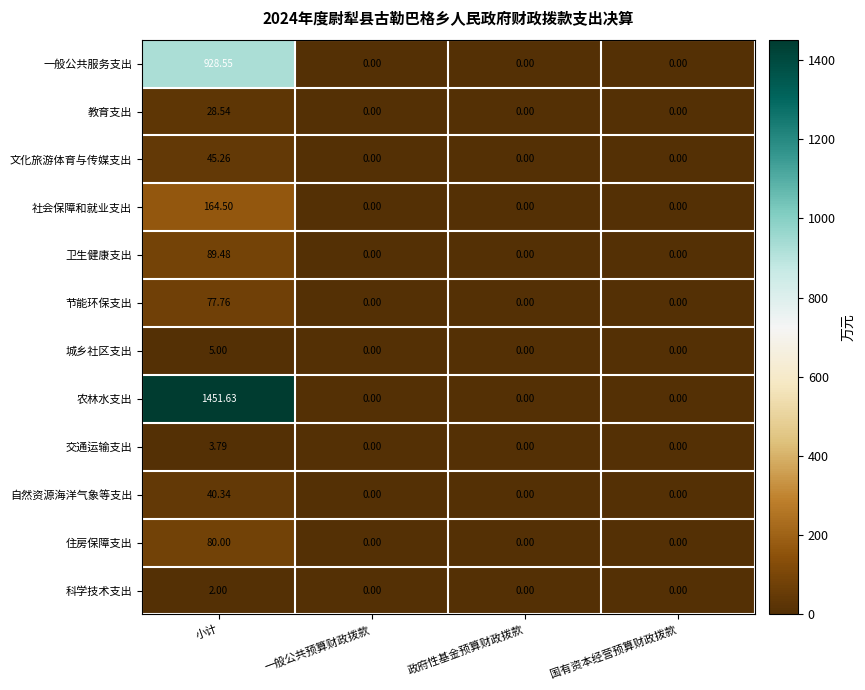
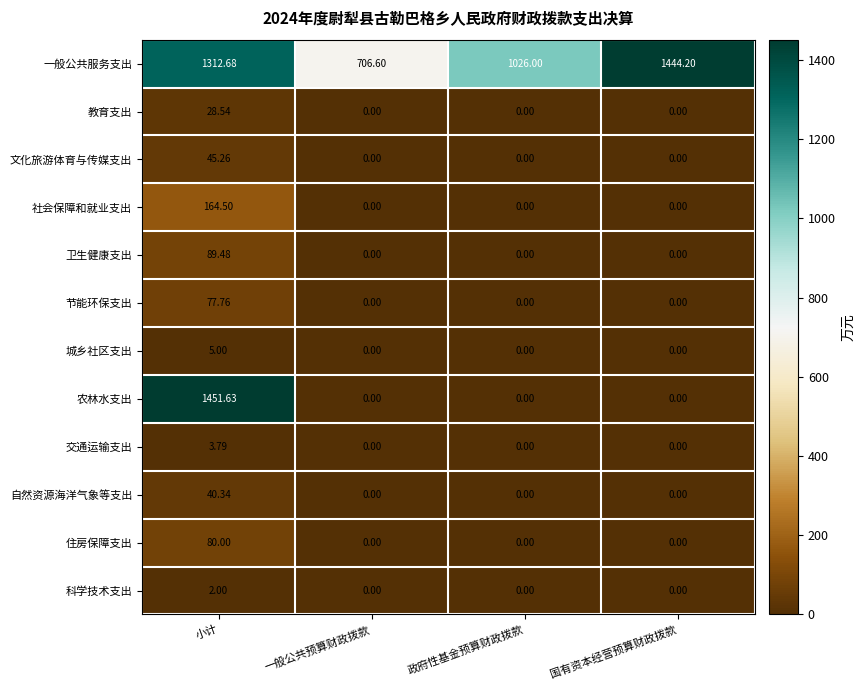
  {
    "一般公共服务支出": {
-     "小计": 928.55,
-     "一般公共预算财政拨款": 0.00,
-     "政府性基金预算财政拨款": 0.00,
-     "国有资本经营预算财政拨款": 0.00
+     "小计": 1312.68,
+     "一般公共预算财政拨款": 706.60,
+     "政府性基金预算财政拨款": 1026.00,
+     "国有资本经营预算财政拨款": 1444.20
    },
    "教育支出": {
      "小计": 28.54,
      "一般公共预算财政拨款": 0.00,
      "政府性基金预算财政拨款": 0.00,
      "国有资本经营预算财政拨款": 0.00
    },
    "文化旅游体育与传媒支出": {
      "小计": 45.26,
      "一般公共预算财政拨款": 0.00,
      "政府性基金预算财政拨款": 0.00,
      "国有资本经营预算财政拨款": 0.00
    },
    "社会保障和就业支出": {
      "小计": 164.50,
      "一般公共预算财政拨款": 0.00,
      "政府性基金预算财政拨款": 0.00,
      "国有资本经营预算财政拨款": 0.00
    },
    "卫生健康支出": {
      "小计": 89.48,
      "一般公共预算财政拨款": 0.00,
      "政府性基金预算财政拨款": 0.00,
      "国有资本经营预算财政拨款": 0.00
    },
    "节能环保支出": {
      "小计": 77.76,
      "一般公共预算财政拨款": 0.00,
      "政府性基金预算财政拨款": 0.00,
      "国有资本经营预算财政拨款": 0.00
    },
    "城乡社区支出": {
      "小计": 5.00,
      "一般公共预算财政拨款": 0.00,
      "政府性基金预算财政拨款": 0.00,
      "国有资本经营预算财政拨款": 0.00
    },
    "农林水支出": {
      "小计": 1451.63,
      "一般公共预算财政拨款": 0.00,
      "政府性基金预算财政拨款": 0.00,
      "国有资本经营预算财政拨款": 0.00
    },
    "交通运输支出": {
      "小计": 3.79,
      "一般公共预算财政拨款": 0.00,
      "政府性基金预算财政拨款": 0.00,
      "国有资本经营预算财政拨款": 0.00
    },
    "自然资源海洋气象等支出": {
      "小计": 40.34,
      "一般公共预算财政拨款": 0.00,
      "政府性基金预算财政拨款": 0.00,
      "国有资本经营预算财政拨款": 0.00
    },
    "住房保障支出": {
      "小计": 80.00,
      "一般公共预算财政拨款": 0.00,
      "政府性基金预算财政拨款": 0.00,
      "国有资本经营预算财政拨款": 0.00
    },
    "科学技术支出": {
      "小计": 2.00,
      "一般公共预算财政拨款": 0.00,
      "政府性基金预算财政拨款": 0.00,
      "国有资本经营预算财政拨款": 0.00
    }
  }
